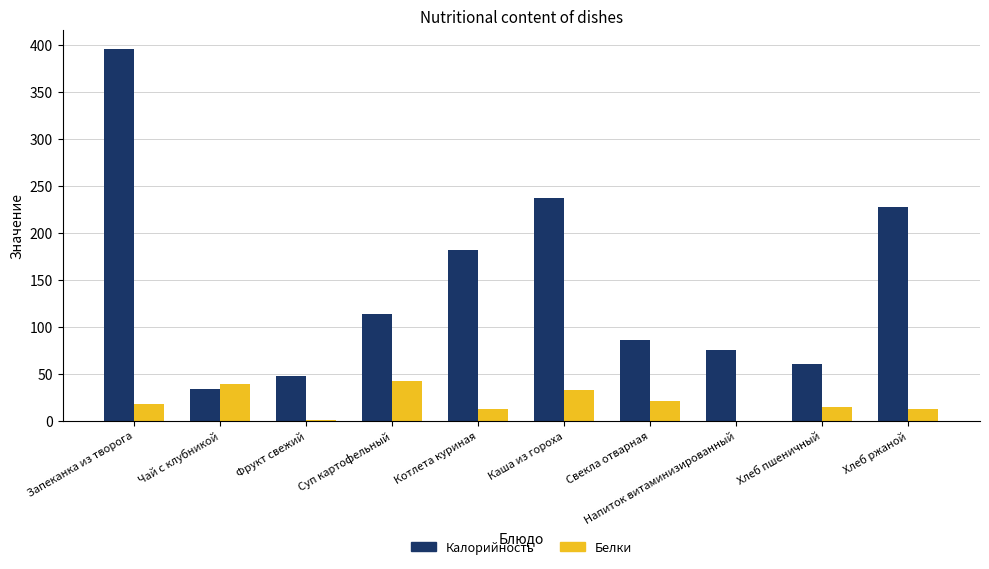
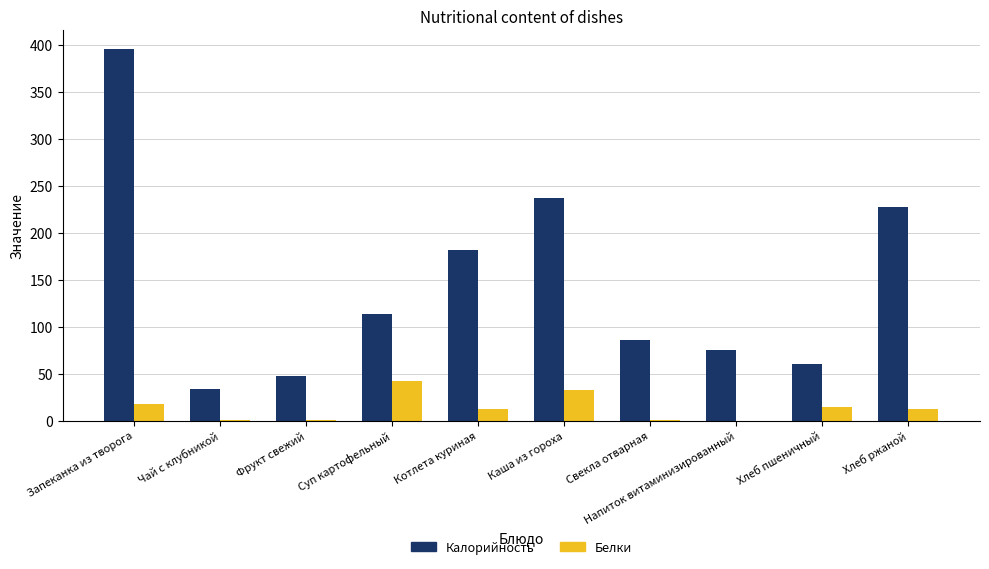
  {
    "Калорийность": {
      "Запеканка из творога": 400,
      "Чай с клубникой": 30,
      "Фрукт свежий": 50,
      "Суп картофельный": 110,
      "Котлета куриная": 180,
      "Каша из гороха": 240,
      "Свекла отварная": 90,
      "Напиток витаминизированный": 80,
      "Хлеб пшеничный": 60,
      "Хлеб ржаной": 230
    },
    "Белки": {
      "Запеканка из творога": 20,
-     "Чай с клубникой": 40,
+     "Чай с клубникой": 0,
      "Суп картофельный": 40,
      "Котлета куриная": 10,
      "Каша из гороха": 30,
-     "Свекла отварная": 20,
+     "Свекла отварная": 0,
      "Напиток витаминизированный": 0,
      "Хлеб пшеничный": 10,
      "Хлеб ржаной": 10
    }
  }
